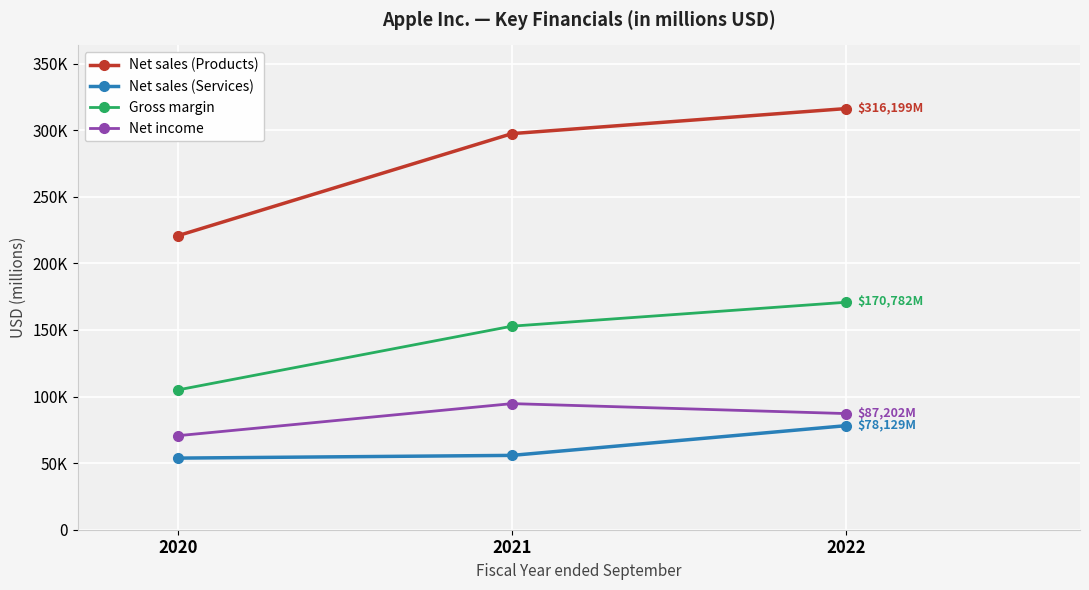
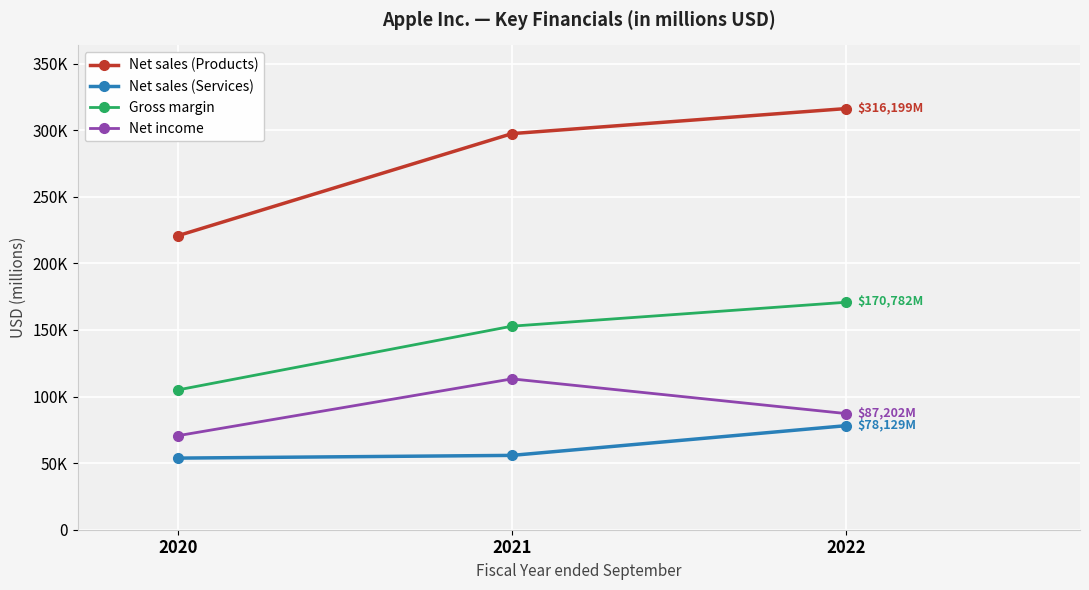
  {
    "Net sales (Products)": {
      "2022": "$316,199M"
    },
    "Net sales (Services)": {
      "2022": "$78,129M"
    },
    "Gross margin": {
      "2022": "$170,782M"
    },
    "Net income": {
      "2020": "71000",
-     "2021": "95000"
+     "2021": "113000"
    }
  }
